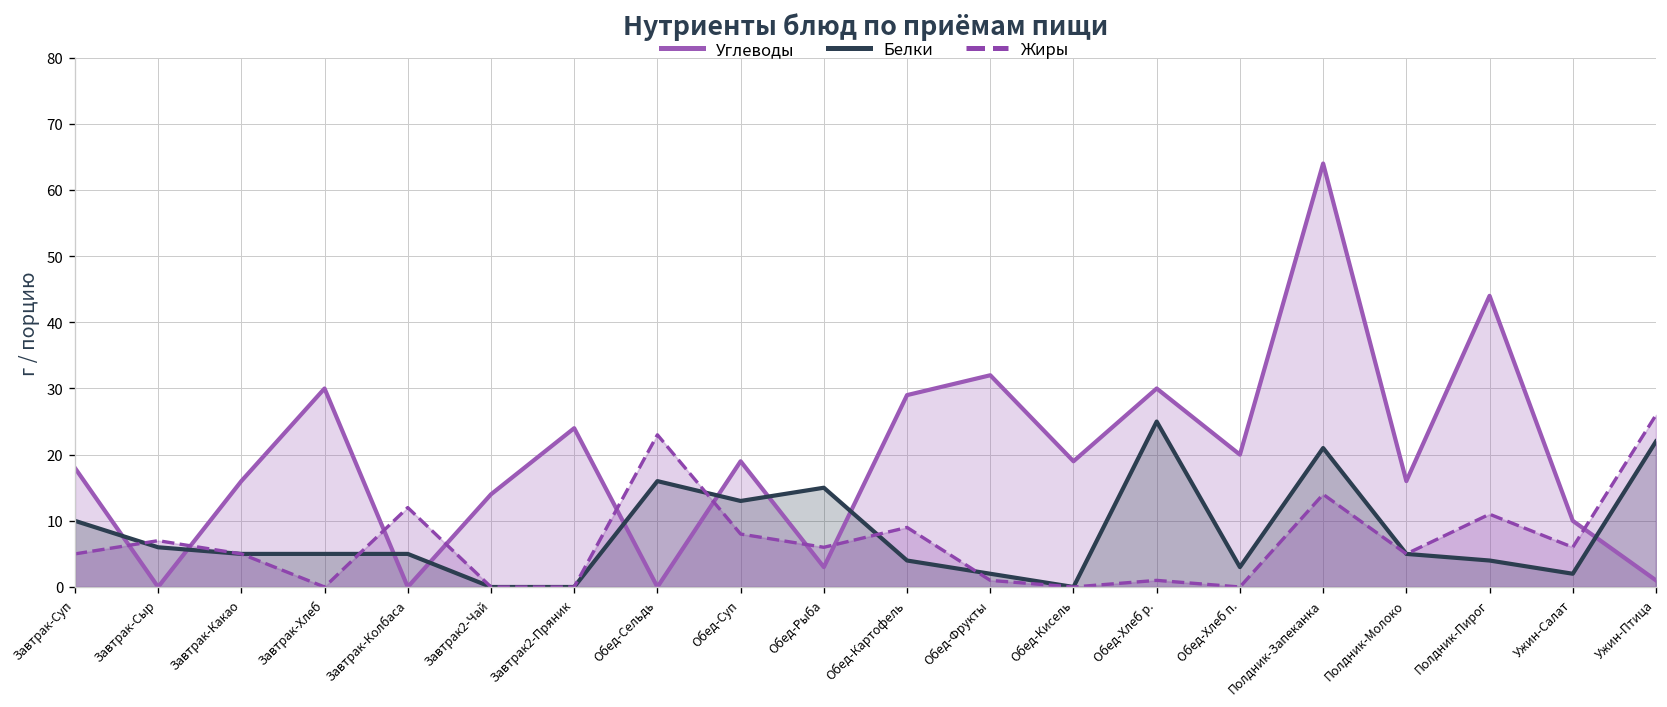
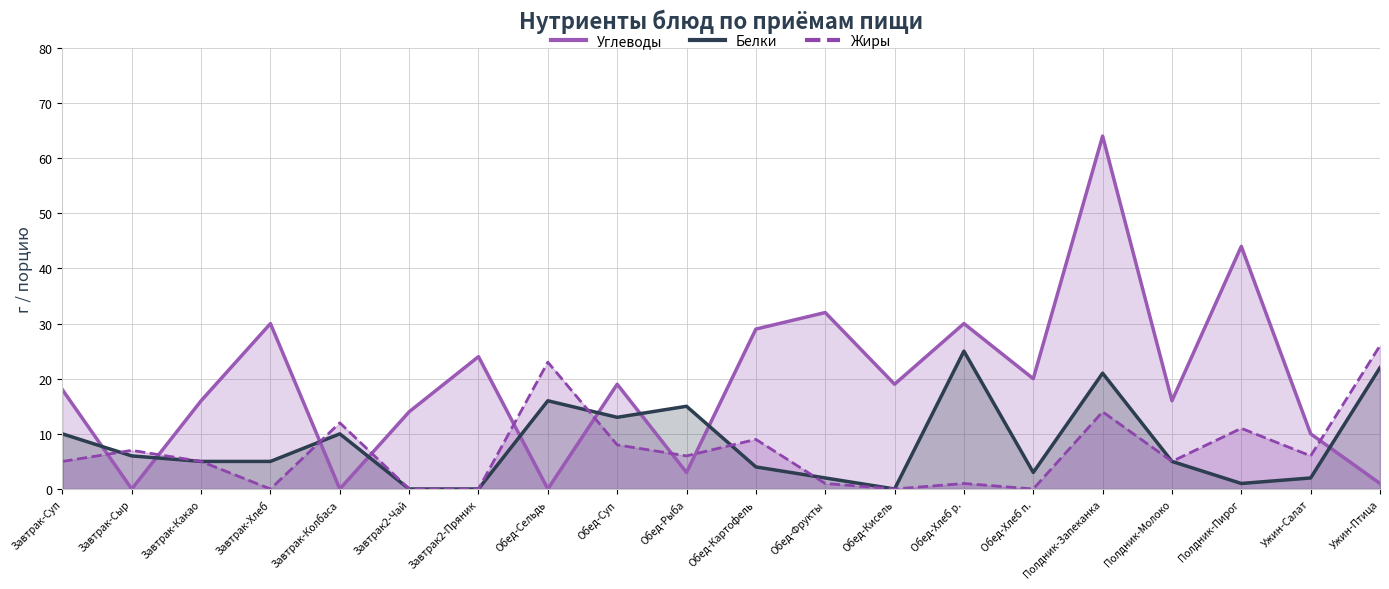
  {
    "Белки": {
      "Завтрак-Суп": 10,
      "Завтрак-Сыр": 6,
      "Завтрак-Хлеб": 5,
-     "Завтрак-Колбаса": 5,
+     "Завтрак-Колбаса": 10,
      "Обед-Сельдь": 16,
      "Обед-Суп": 13,
      "Обед-Рыба": 15,
      "Обед-Картофель": 4,
      "Обед-Фрукты": 2,
      "Обед-Хлеб р.": 25,
      "Обед-Хлеб п.": 3,
      "Полдник-Запеканка": 21,
-     "Полдник-Пирог": 4,
+     "Полдник-Пирог": 1,
      "Ужин-Салат": 2,
      "Ужин-Птица": 22
    }
  }
